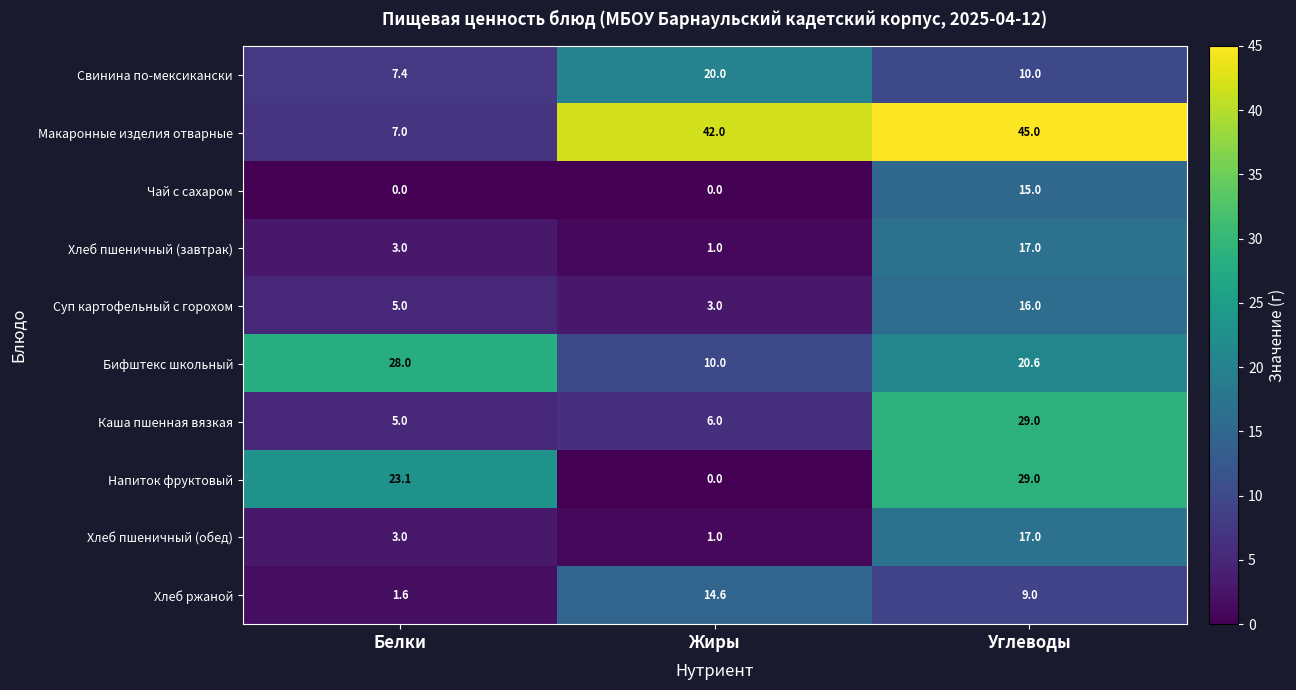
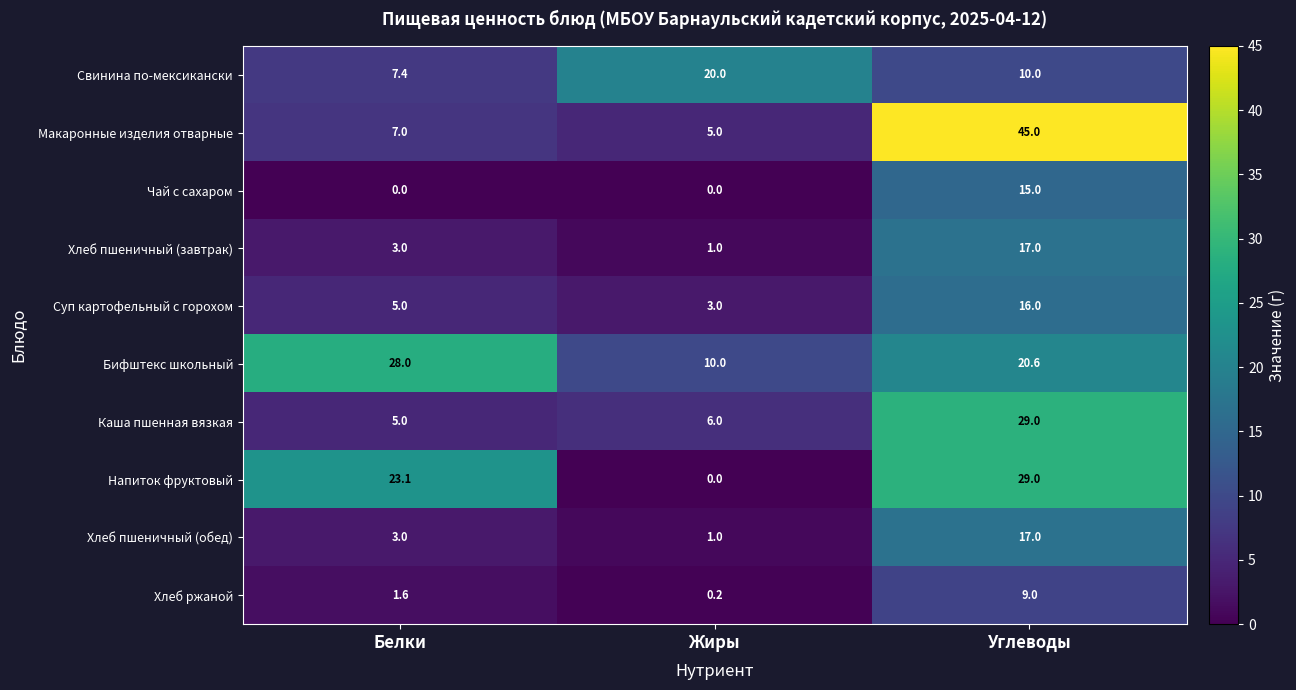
  {
    "Свинина по-мексикански": {
      "Белки": 7.4,
      "Жиры": 20.0,
      "Углеводы": 10.0
    },
    "Макаронные изделия отварные": {
      "Белки": 7.0,
-     "Жиры": 42.0,
+     "Жиры": 5.0,
      "Углеводы": 45.0
    },
    "Чай с сахаром": {
      "Белки": 0.0,
      "Жиры": 0.0,
      "Углеводы": 15.0
    },
    "Хлеб пшеничный (завтрак)": {
      "Белки": 3.0,
      "Жиры": 1.0,
      "Углеводы": 17.0
    },
    "Суп картофельный с горохом": {
      "Белки": 5.0,
      "Жиры": 3.0,
      "Углеводы": 16.0
    },
    "Бифштекс школьный": {
      "Белки": 28.0,
      "Жиры": 10.0,
      "Углеводы": 20.6
    },
    "Каша пшенная вязкая": {
      "Белки": 5.0,
      "Жиры": 6.0,
      "Углеводы": 29.0
    },
    "Напиток фруктовый": {
      "Белки": 23.1,
      "Жиры": 0.0,
      "Углеводы": 29.0
    },
    "Хлеб пшеничный (обед)": {
      "Белки": 3.0,
      "Жиры": 1.0,
      "Углеводы": 17.0
    },
    "Хлеб ржаной": {
      "Белки": 1.6,
-     "Жиры": 14.6,
+     "Жиры": 0.2,
      "Углеводы": 9.0
    }
  }
